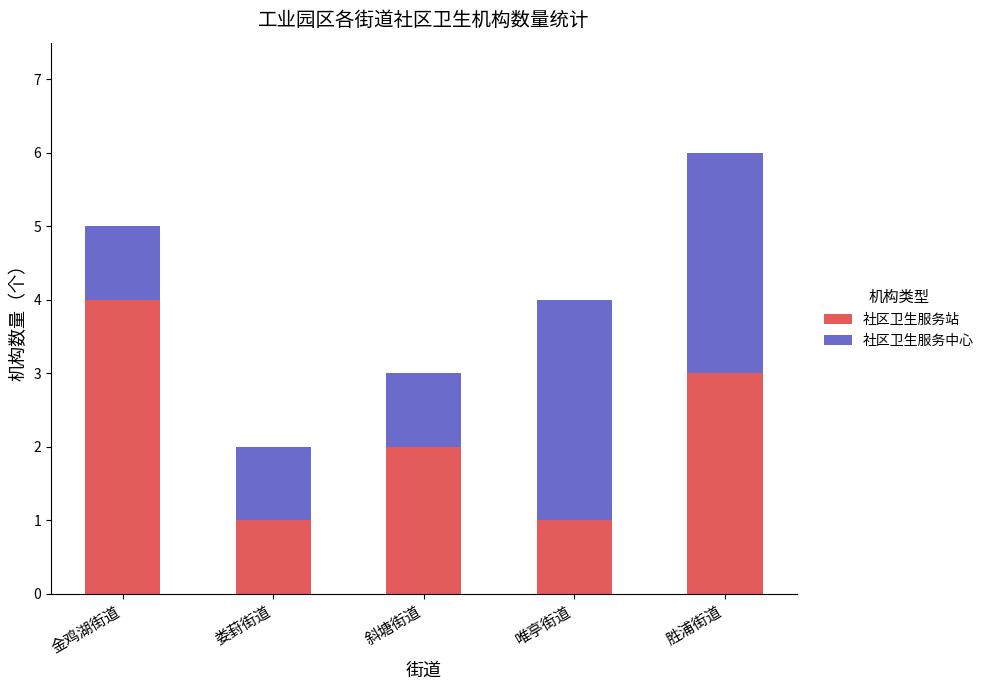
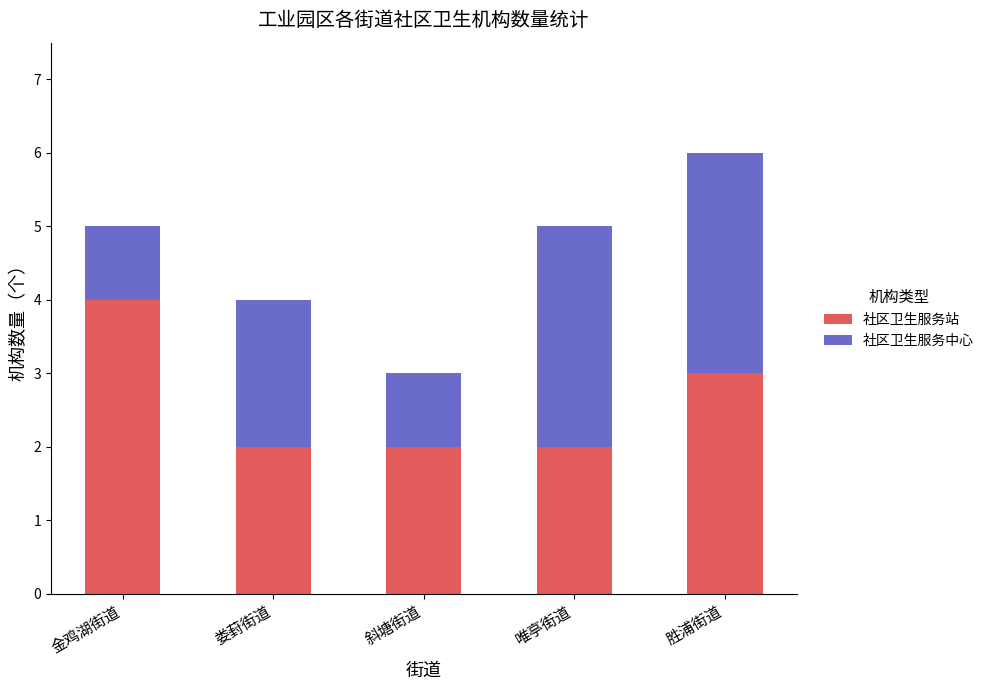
  {
    "社区卫生服务站": {
      "金鸡湖街道": 4,
-     "娄葑街道": 1,
+     "娄葑街道": 2,
      "斜塘街道": 2,
-     "唯亭街道": 1,
+     "唯亭街道": 2,
      "胜浦街道": 3
    },
    "社区卫生服务中心": {
      "金鸡湖街道": 1,
-     "娄葑街道": 1,
+     "娄葑街道": 2,
      "斜塘街道": 1,
      "唯亭街道": 3,
      "胜浦街道": 3
    }
  }
